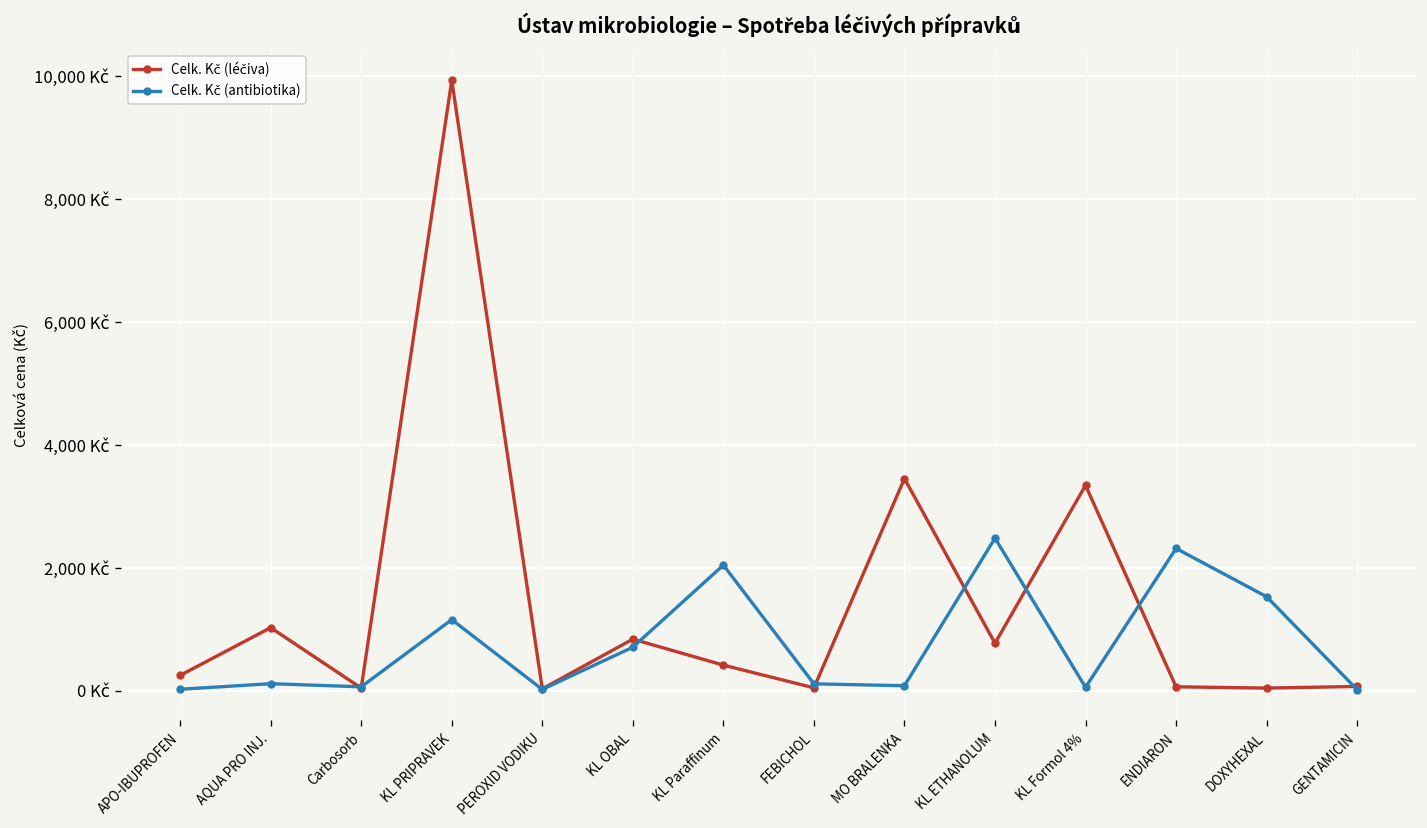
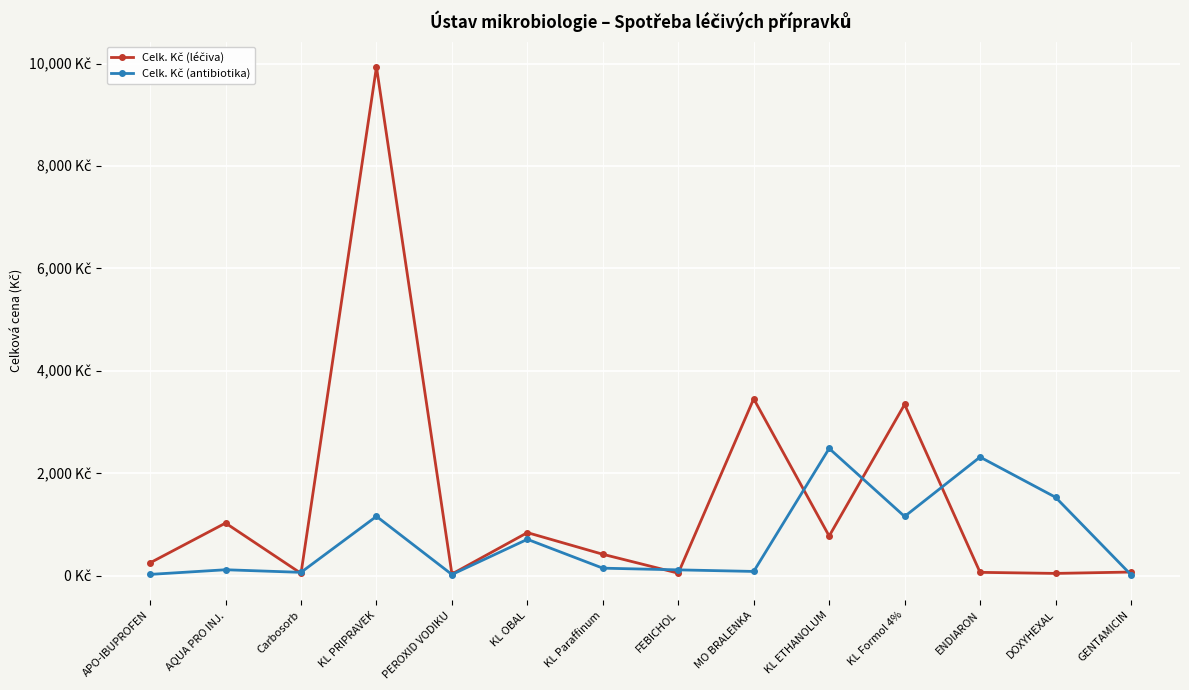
  {
    "Celk. Kč (léčiva)": {
      "APO-IBUPROFEN": "300 Kč",
      "AQUA PRO INJ.": "1,000 Kč",
      "KL PRIPRAVEK": "9,900 Kč",
      "KL OBAL": "800 Kč",
      "KL Paraffinum": "400 Kč",
      "FEBICHOL": "100 Kč",
      "MO BRALENKA": "3,500 Kč",
      "KL ETHANOLUM": "800 Kč",
      "KL Formol 4%": "3,300 Kč",
      "ENDIARON": "100 Kč",
      "DOXYHEXAL": "0 Kč",
      "GENTAMICIN": "100 Kč"
    },
    "Celk. Kč (antibiotika)": {
      "APO-IBUPROFEN": "0 Kč",
      "AQUA PRO INJ.": "100 Kč",
      "KL PRIPRAVEK": "1,200 Kč",
      "KL OBAL": "700 Kč",
-     "KL Paraffinum": "2,000 Kč",
+     "KL Paraffinum": "100 Kč",
      "FEBICHOL": "100 Kč",
      "MO BRALENKA": "100 Kč",
      "KL ETHANOLUM": "2,500 Kč",
-     "KL Formol 4%": "100 Kč",
+     "KL Formol 4%": "1,200 Kč",
      "ENDIARON": "2,300 Kč",
      "DOXYHEXAL": "1,500 Kč",
      "GENTAMICIN": "0 Kč"
    }
  }
